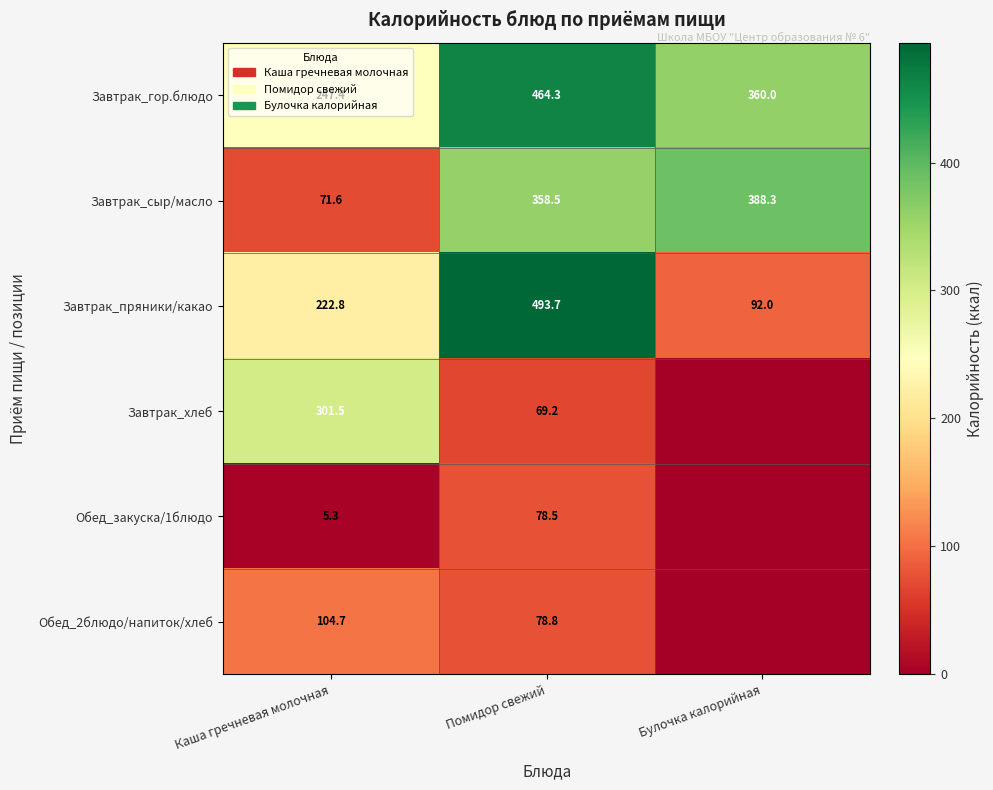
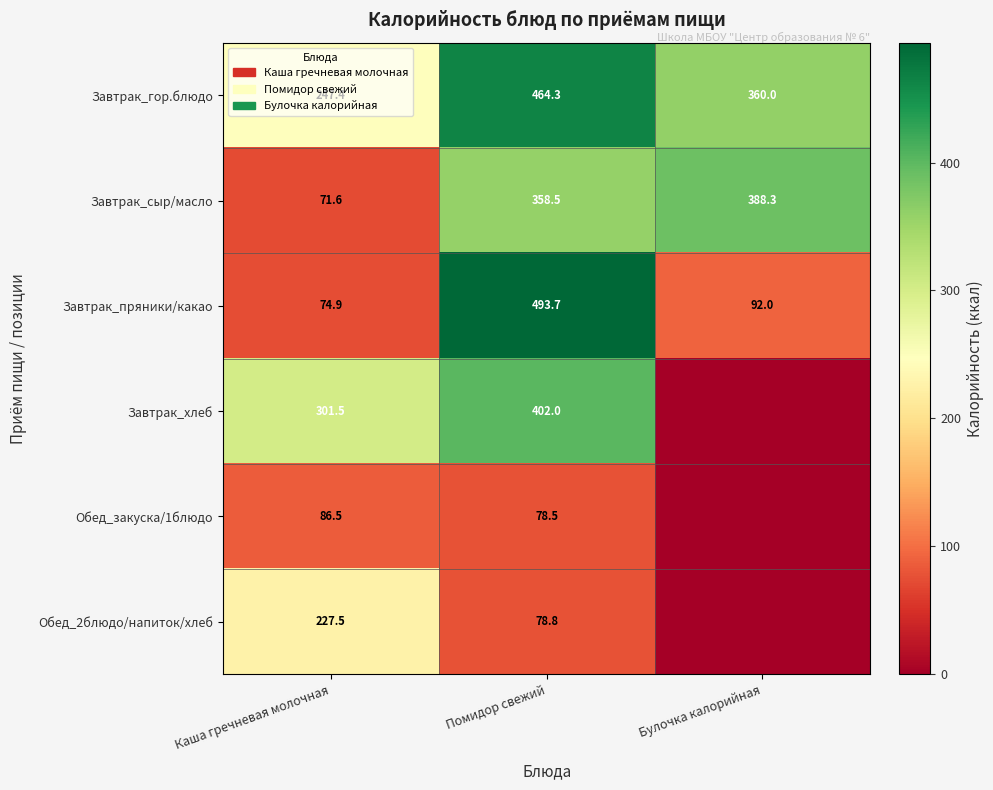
  {
    "Завтрак_гор.блюдо": {
      "Помидор свежий": 464.3,
      "Булочка калорийная": 360.0
    },
    "Завтрак_сыр/масло": {
      "Каша гречневая молочная": 71.6,
      "Помидор свежий": 358.5,
      "Булочка калорийная": 388.3
    },
    "Завтрак_пряники/какао": {
-     "Каша гречневая молочная": 222.8,
+     "Каша гречневая молочная": 74.9,
      "Помидор свежий": 493.7,
      "Булочка калорийная": 92.0
    },
    "Завтрак_хлеб": {
      "Каша гречневая молочная": 301.5,
-     "Помидор свежий": 69.2
+     "Помидор свежий": 402.0
    },
    "Обед_закуска/1блюдо": {
-     "Каша гречневая молочная": 5.3,
+     "Каша гречневая молочная": 86.5,
      "Помидор свежий": 78.5
    },
    "Обед_2блюдо/напиток/хлеб": {
-     "Каша гречневая молочная": 104.7,
+     "Каша гречневая молочная": 227.5,
      "Помидор свежий": 78.8
    }
  }
